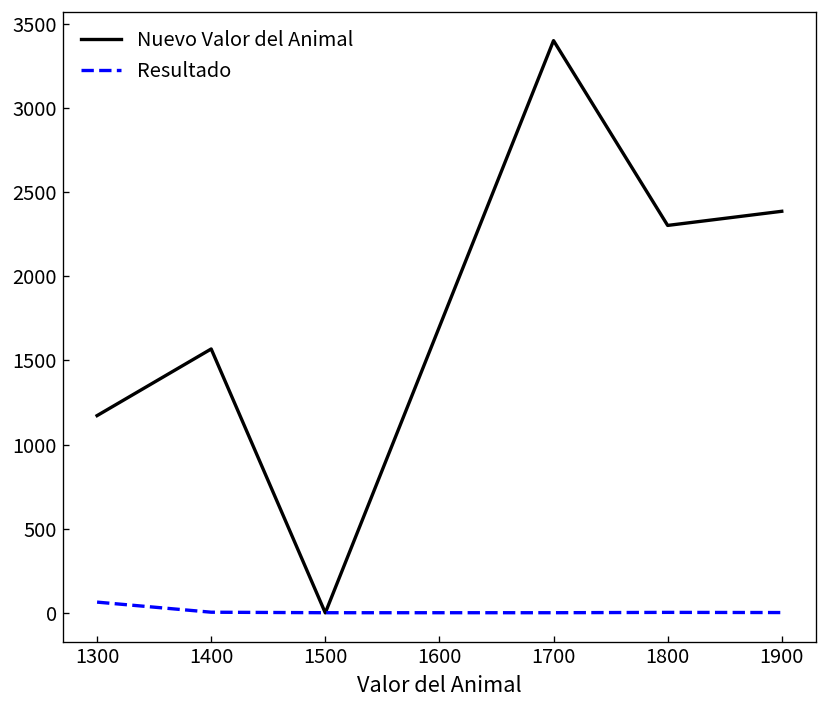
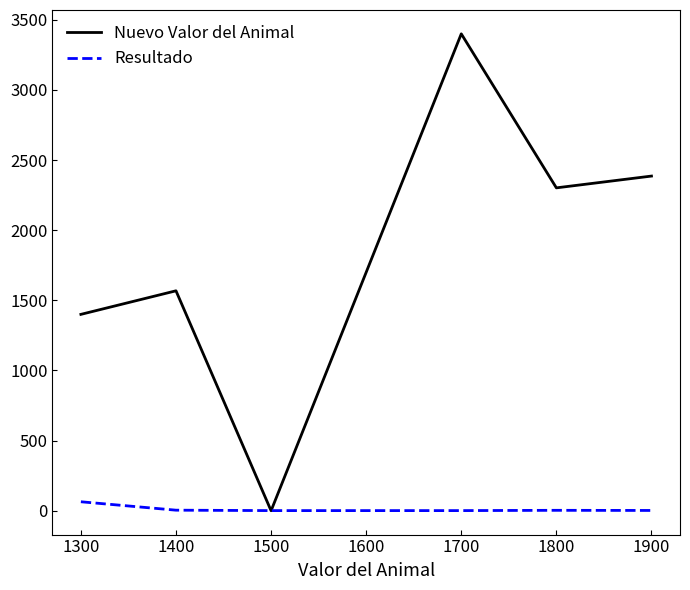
  {
    "Nuevo Valor del Animal": {
-     "1300": 1170,
+     "1300": 1400,
      "1400": 1570,
      "1700": 3400,
      "1800": 2300,
      "1900": 2390
    },
    "Resultado": {
      "1300": 60,
      "1400": 0,
      "1700": 0,
      "1800": 0,
      "1900": 0
    }
  }
